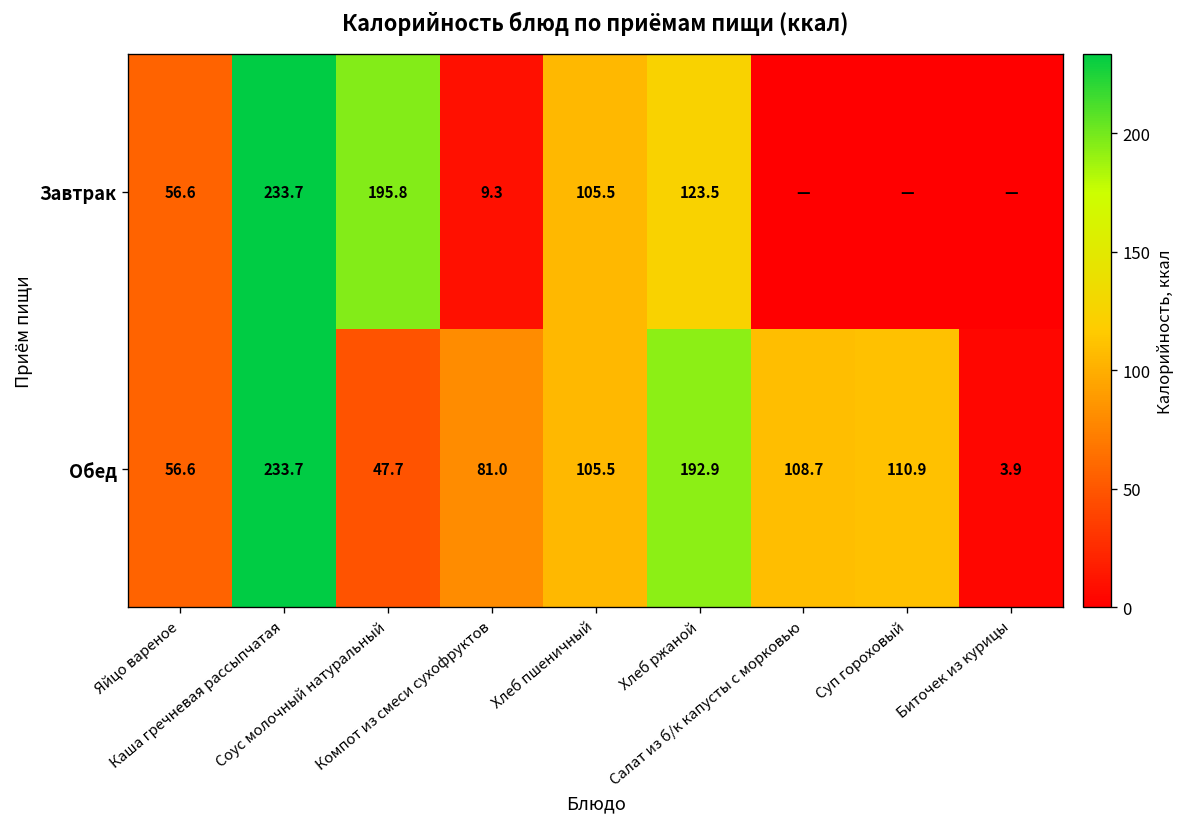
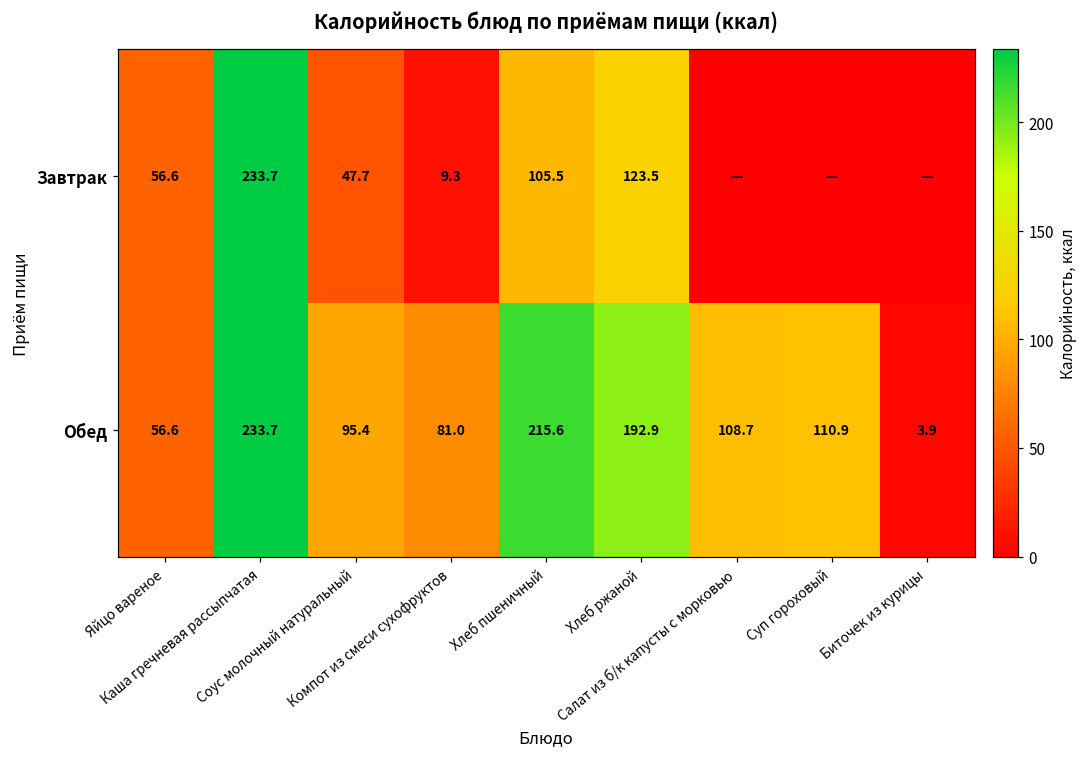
  {
    "Завтрак": {
      "Яйцо вареное": 56.6,
      "Каша гречневая рассыпчатая": 233.7,
-     "Соус молочный натуральный": 195.8,
+     "Соус молочный натуральный": 47.7,
      "Компот из смеси сухофруктов": 9.3,
      "Хлеб пшеничный": 105.5,
      "Хлеб ржаной": 123.5
    },
    "Обед": {
      "Яйцо вареное": 56.6,
      "Каша гречневая рассыпчатая": 233.7,
-     "Соус молочный натуральный": 47.7,
+     "Соус молочный натуральный": 95.4,
      "Компот из смеси сухофруктов": 81.0,
-     "Хлеб пшеничный": 105.5,
+     "Хлеб пшеничный": 215.6,
      "Хлеб ржаной": 192.9,
      "Салат из б/к капусты с морковью": 108.7,
      "Суп гороховый": 110.9,
      "Биточек из курицы": 3.9
    }
  }
